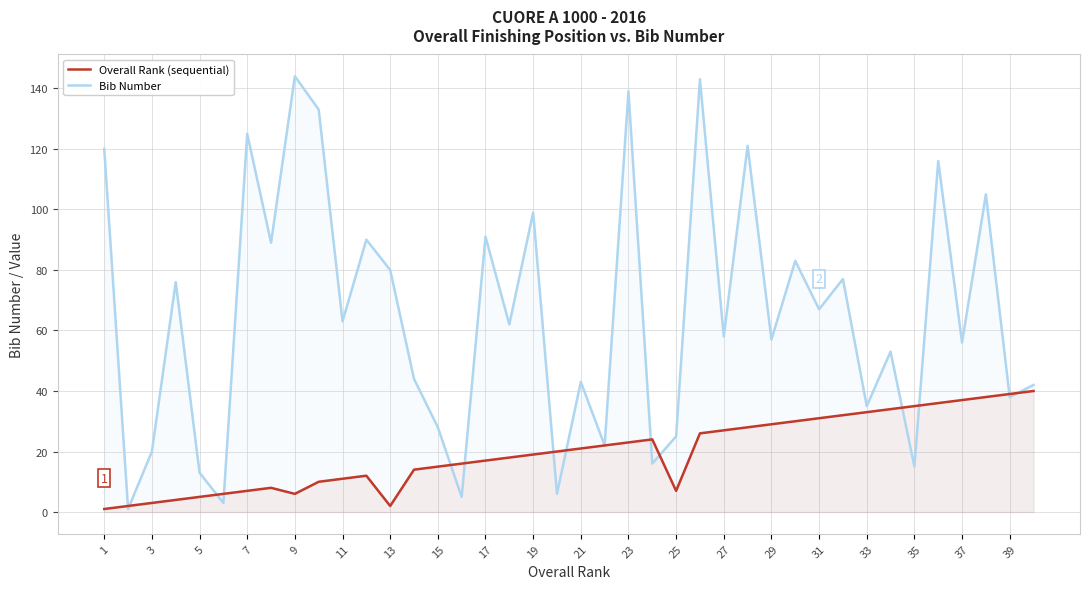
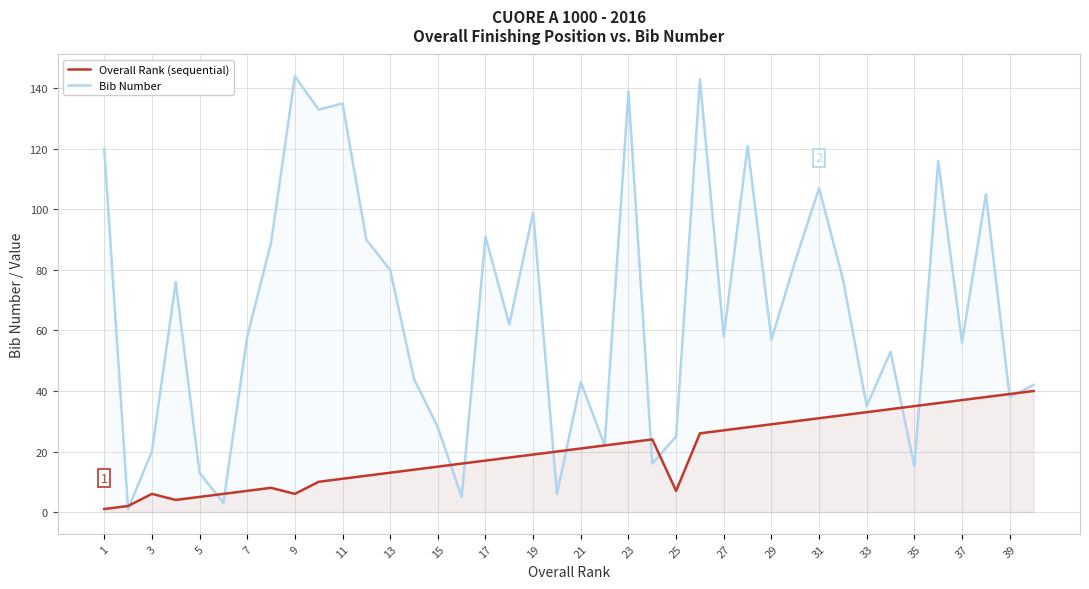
  {
    "Overall Rank (sequential)": {
-     "3": 3,
+     "3": 6,
      "5": 5,
      "7": 7,
      "9": 6,
      "11": 11,
-     "13": 2,
+     "13": 13,
      "15": 15,
      "17": 17,
      "19": 19,
      "21": 21,
      "23": 23,
      "25": 7,
      "27": 27,
      "29": 29,
      "31": 31,
      "33": 33,
      "35": 35,
      "37": 37,
      "39": 39
    },
    "Bib Number": {
      "1": 120,
      "3": 20,
      "5": 13,
-     "7": 125,
+     "7": 58,
      "9": 144,
-     "11": 63,
+     "11": 135,
      "13": 80,
      "15": 28,
      "17": 91,
      "19": 99,
      "21": 43,
      "23": 139,
      "25": 25,
      "27": 58,
      "29": 57,
-     "31": 67,
+     "31": 107,
      "33": 35,
      "35": 15,
      "37": 56,
      "39": 38
    }
  }
